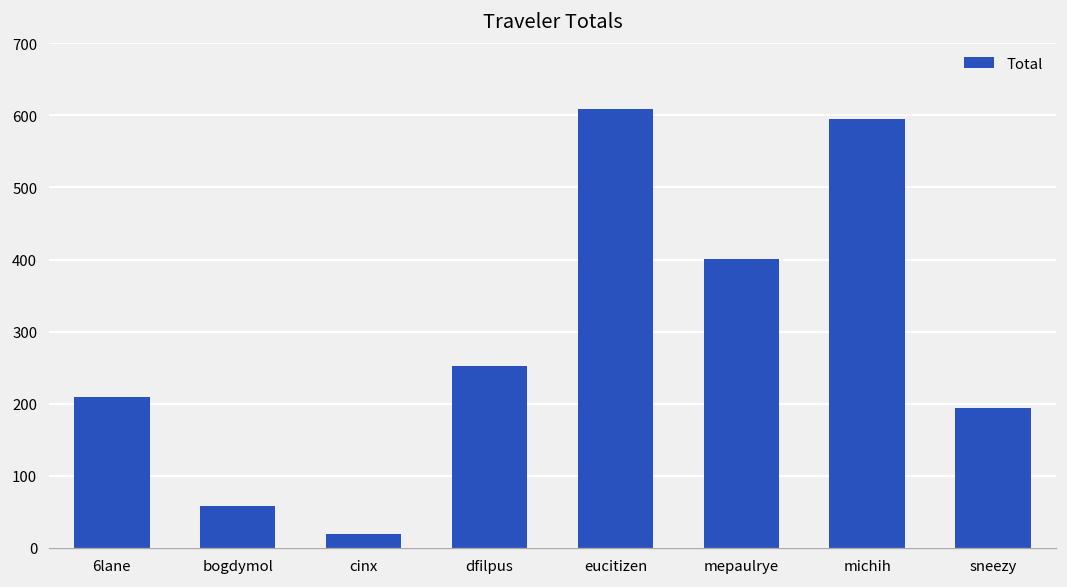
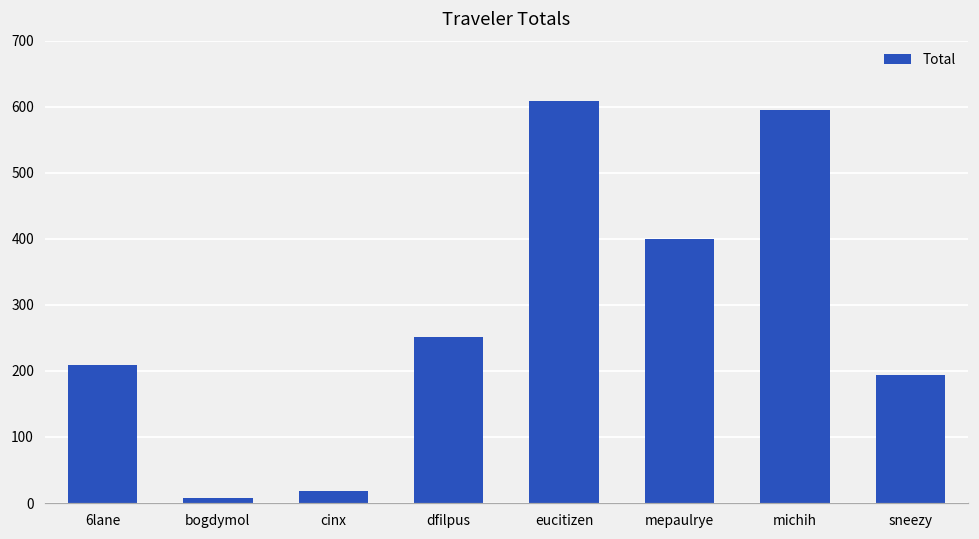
  {
    "6lane": 210,
-   "bogdymol": 60,
+   "bogdymol": 10,
    "cinx": 20,
    "dfilpus": 250,
    "eucitizen": 610,
    "mepaulrye": 400,
    "michih": 600,
    "sneezy": 190
  }
